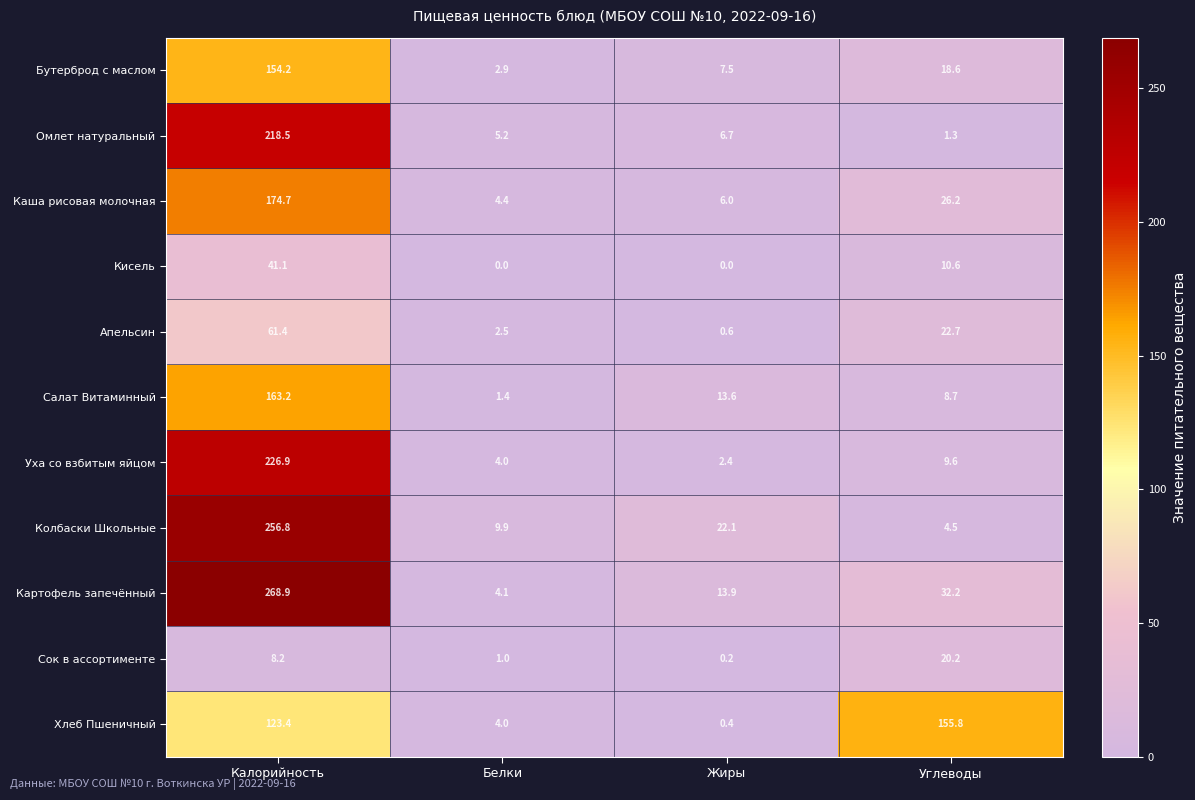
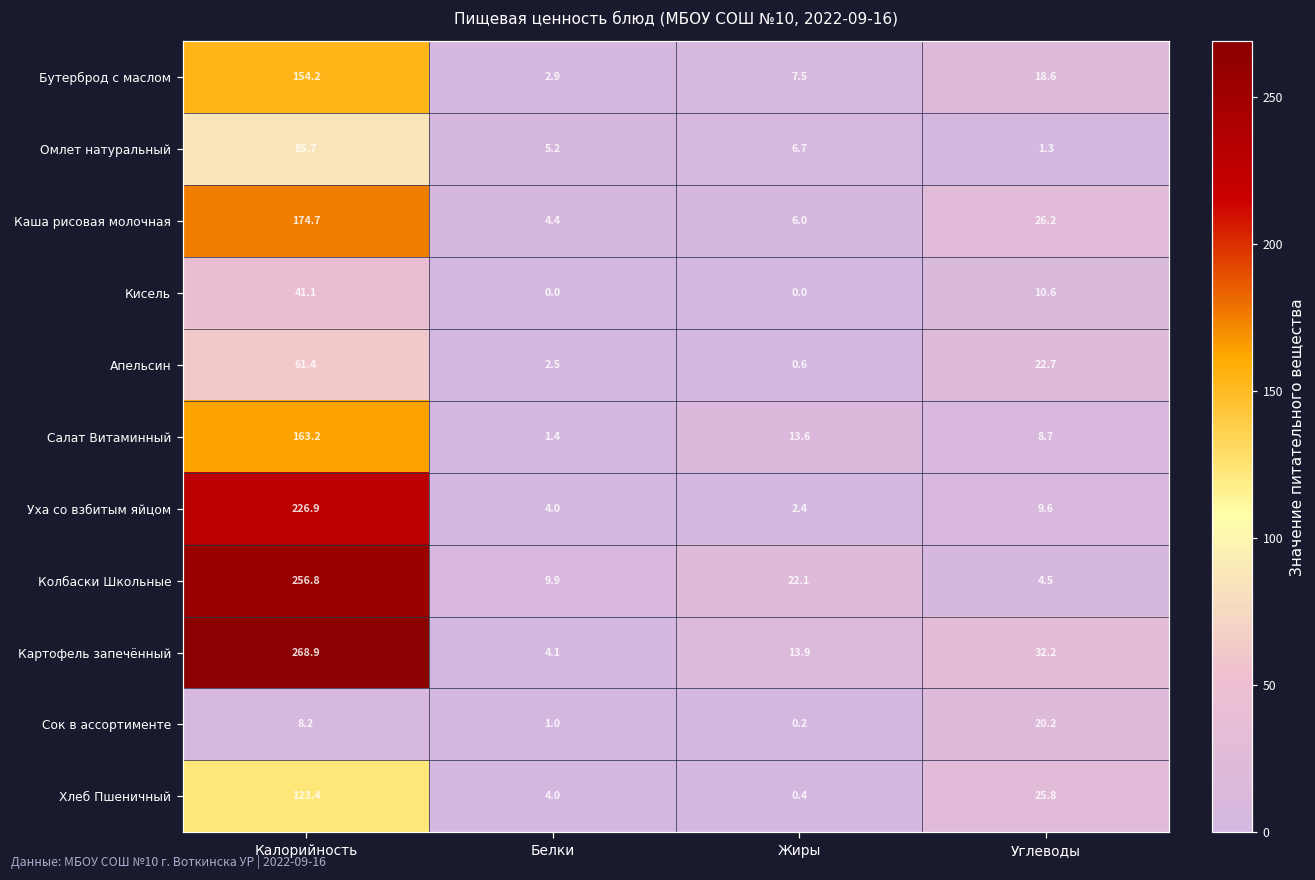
  {
    "Бутерброд с маслом": {
      "Калорийность": 154.2,
      "Белки": 2.9,
      "Жиры": 7.5,
      "Углеводы": 18.6
    },
    "Омлет натуральный": {
-     "Калорийность": 218.5,
+     "Калорийность": 85.7,
      "Белки": 5.2,
      "Жиры": 6.7,
      "Углеводы": 1.3
    },
    "Каша рисовая молочная": {
      "Калорийность": 174.7,
      "Белки": 4.4,
      "Жиры": 6.0,
      "Углеводы": 26.2
    },
    "Кисель": {
      "Калорийность": 41.1,
      "Белки": 0.0,
      "Жиры": 0.0,
      "Углеводы": 10.6
    },
    "Апельсин": {
      "Калорийность": 61.4,
      "Белки": 2.5,
      "Жиры": 0.6,
      "Углеводы": 22.7
    },
    "Салат Витаминный": {
      "Калорийность": 163.2,
      "Белки": 1.4,
      "Жиры": 13.6,
      "Углеводы": 8.7
    },
    "Уха со взбитым яйцом": {
      "Калорийность": 226.9,
      "Белки": 4.0,
      "Жиры": 2.4,
      "Углеводы": 9.6
    },
    "Колбаски Школьные": {
      "Калорийность": 256.8,
      "Белки": 9.9,
      "Жиры": 22.1,
      "Углеводы": 4.5
    },
    "Картофель запечённый": {
      "Калорийность": 268.9,
      "Белки": 4.1,
      "Жиры": 13.9,
      "Углеводы": 32.2
    },
    "Сок в ассортименте": {
      "Калорийность": 8.2,
      "Белки": 1.0,
      "Жиры": 0.2,
      "Углеводы": 20.2
    },
    "Хлеб Пшеничный": {
      "Калорийность": 123.4,
      "Белки": 4.0,
      "Жиры": 0.4,
-     "Углеводы": 155.8
+     "Углеводы": 25.8
    }
  }
